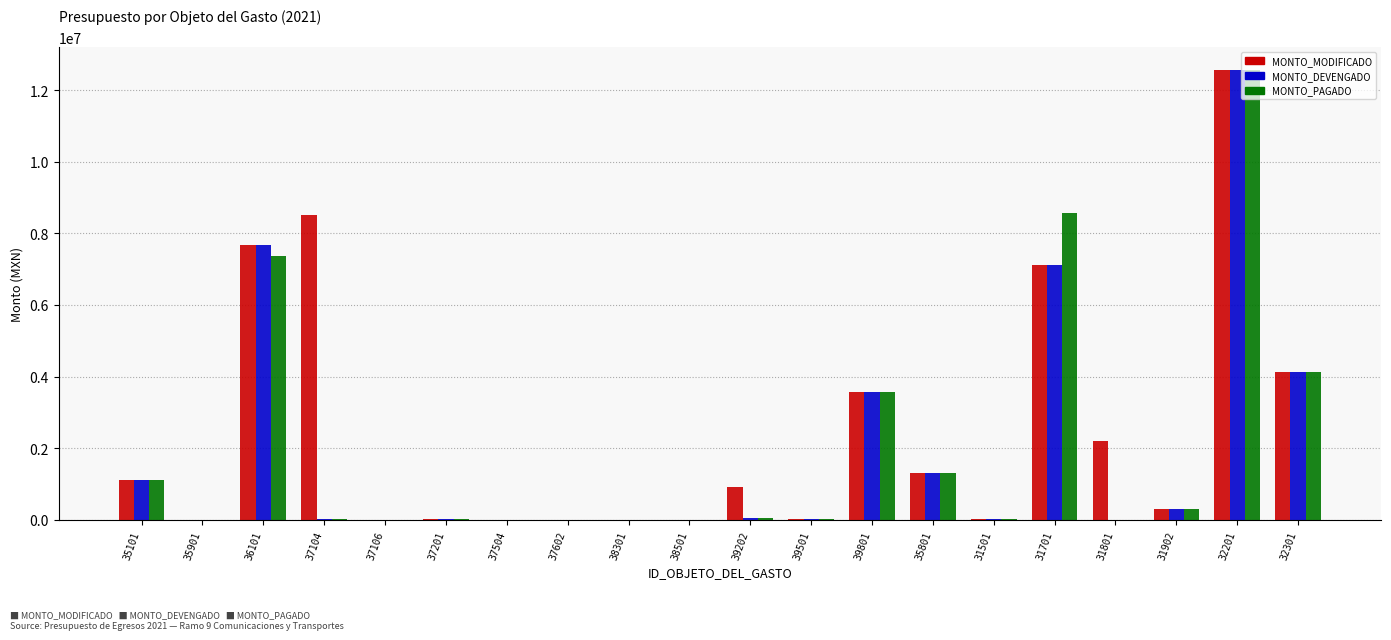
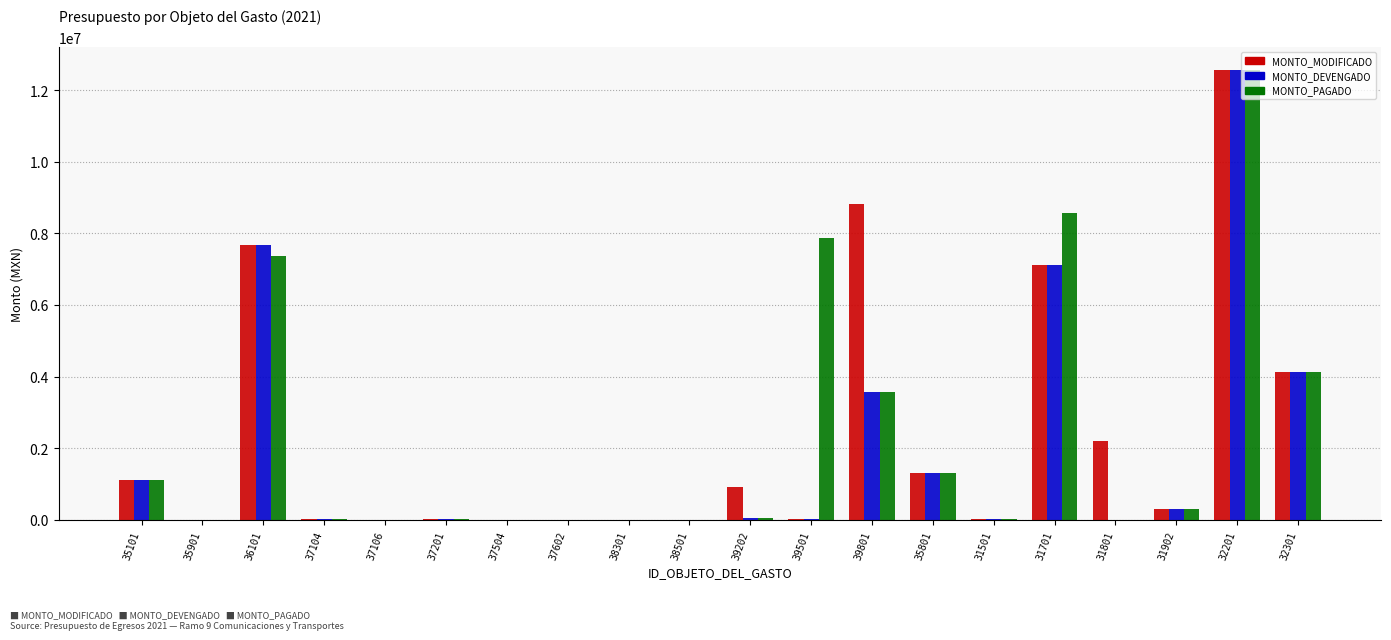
  {
    "MONTO_MODIFICADO": {
      "35101": 1100000,
      "35901": 0,
      "36101": 7700000,
-     "37104": 8500000,
+     "37104": 0,
      "37106": 0,
      "37602": 0,
      "38301": 0,
      "38501": 0,
      "39202": 900000,
-     "39801": 3600000,
+     "39801": 8800000,
      "35801": 1300000,
      "31701": 7100000,
      "31801": 2200000,
      "31902": 300000,
      "32201": 12600000,
      "32301": 4100000
    },
    "MONTO_DEVENGADO": {
      "35101": 1100000,
      "35901": 0,
      "36101": 7700000,
      "37106": 0,
      "37602": 0,
      "38301": 0,
      "38501": 0,
      "39801": 3600000,
      "35801": 1300000,
      "31701": 7100000,
      "31902": 300000,
      "32201": 12600000,
      "32301": 4100000
    },
    "MONTO_PAGADO": {
      "35101": 1100000,
      "35901": 0,
      "36101": 7400000,
      "37106": 0,
      "37602": 0,
      "38301": 0,
      "38501": 0,
-     "39501": 0,
+     "39501": 7900000,
      "39801": 3600000,
      "35801": 1300000,
      "31701": 8600000,
      "31902": 300000,
      "32301": 4100000
    }
  }
